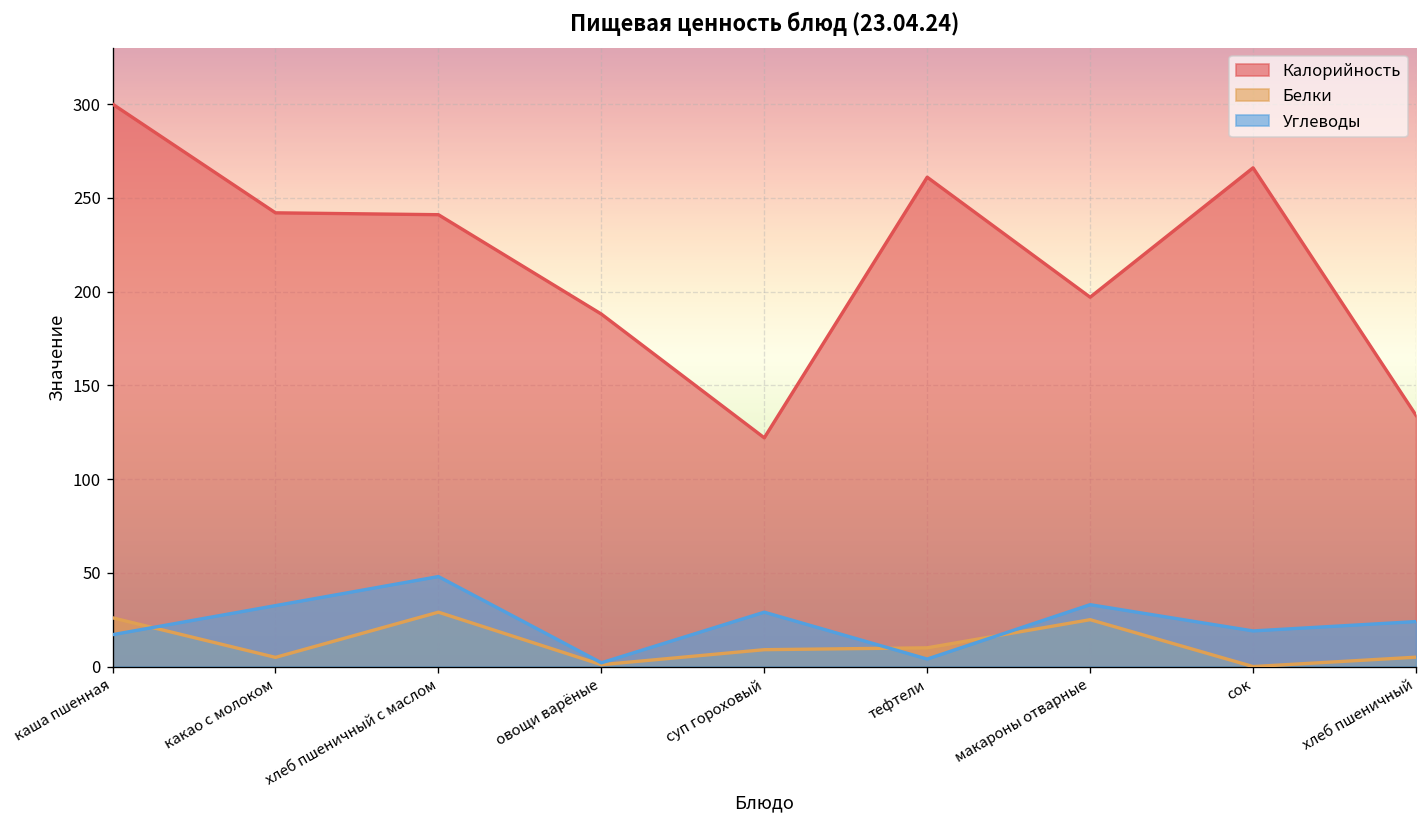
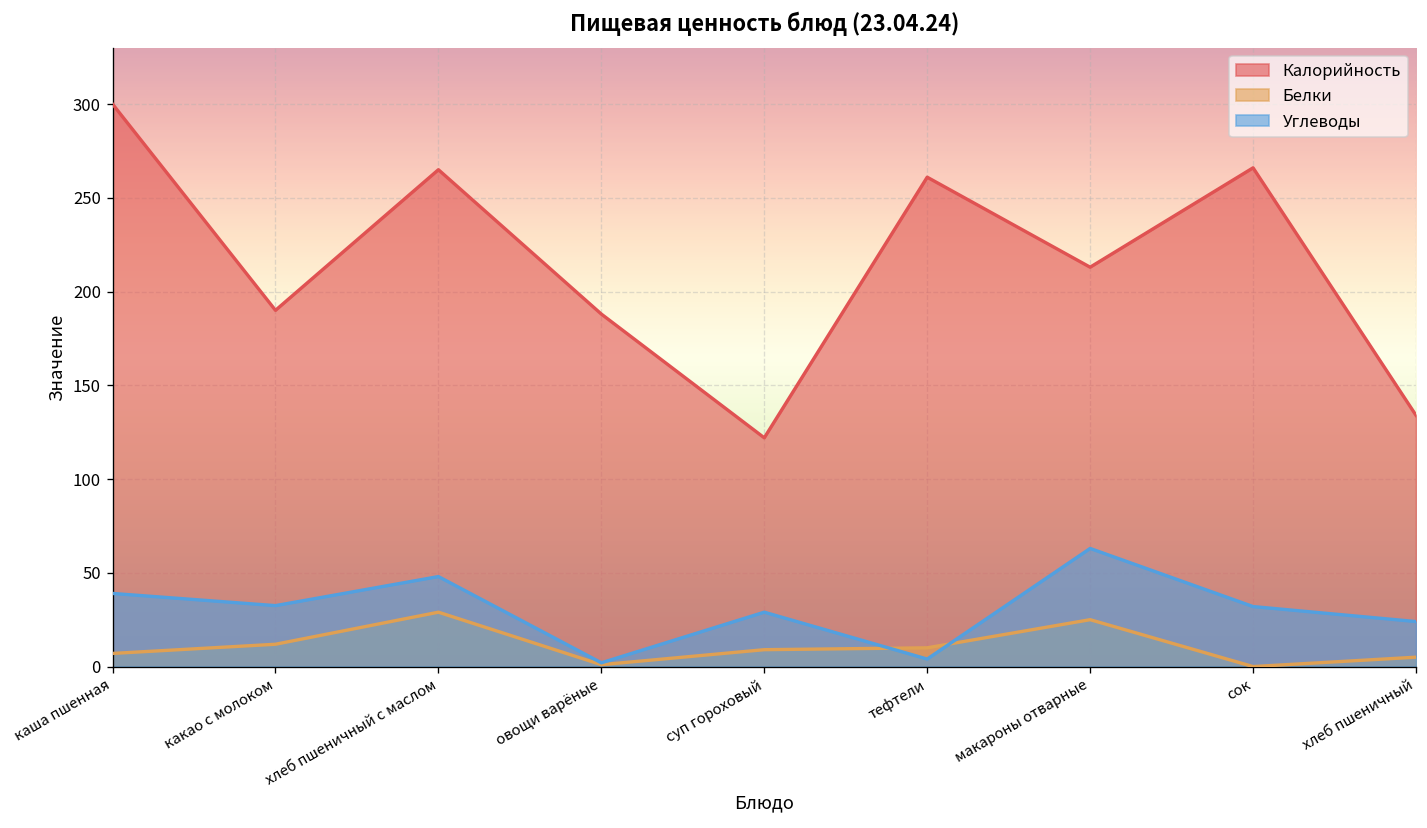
  {
    "Калорийность": {
      "каша пшенная": 300,
-     "какао с молоком": 242,
-     "хлеб пшеничный с маслом": 241,
+     "какао с молоком": 190,
+     "хлеб пшеничный с маслом": 265,
      "овощи варёные": 188,
      "суп гороховый": 122,
      "тефтели": 261,
-     "макароны отварные": 197,
+     "макароны отварные": 213,
      "сок": 266,
      "хлеб пшеничный": 134
    },
    "Белки": {
-     "каша пшенная": 26,
-     "какао с молоком": 5,
+     "каша пшенная": 7,
+     "какао с молоком": 12,
      "хлеб пшеничный с маслом": 29,
      "суп гороховый": 9,
      "тефтели": 10,
      "макароны отварные": 25,
      "сок": 0,
      "хлеб пшеничный": 5
    },
    "Углеводы": {
-     "каша пшенная": 17,
+     "каша пшенная": 39,
      "какао с молоком": 33,
      "хлеб пшеничный с маслом": 48,
      "суп гороховый": 29,
      "тефтели": 4,
-     "макароны отварные": 33,
-     "сок": 19,
+     "макароны отварные": 63,
+     "сок": 32,
      "хлеб пшеничный": 24
    }
  }
